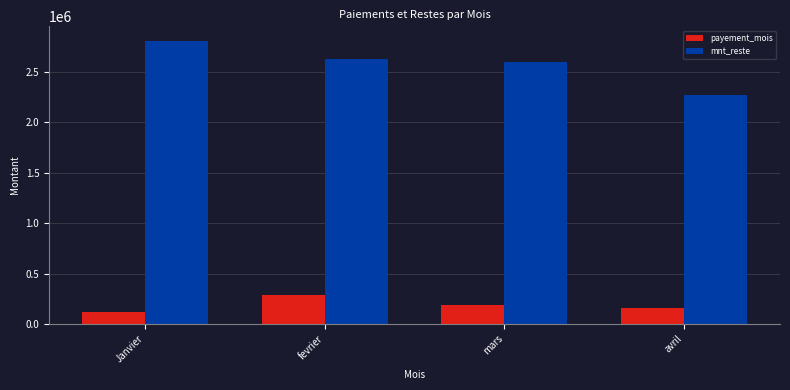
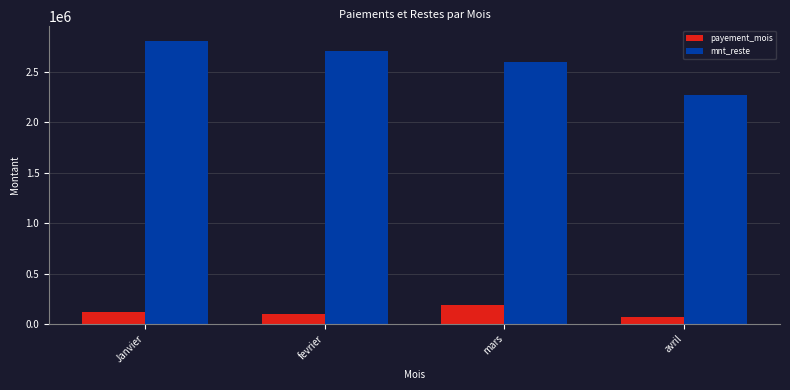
  {
    "payement_mois": {
      "Janvier": 120000,
-     "fevrier": 280000,
+     "fevrier": 100000,
      "mars": 190000,
-     "avril": 160000
+     "avril": 70000
    },
    "mnt_reste": {
      "Janvier": 2810000,
-     "fevrier": 2630000,
+     "fevrier": 2710000,
      "mars": 2600000,
      "avril": 2270000
    }
  }
